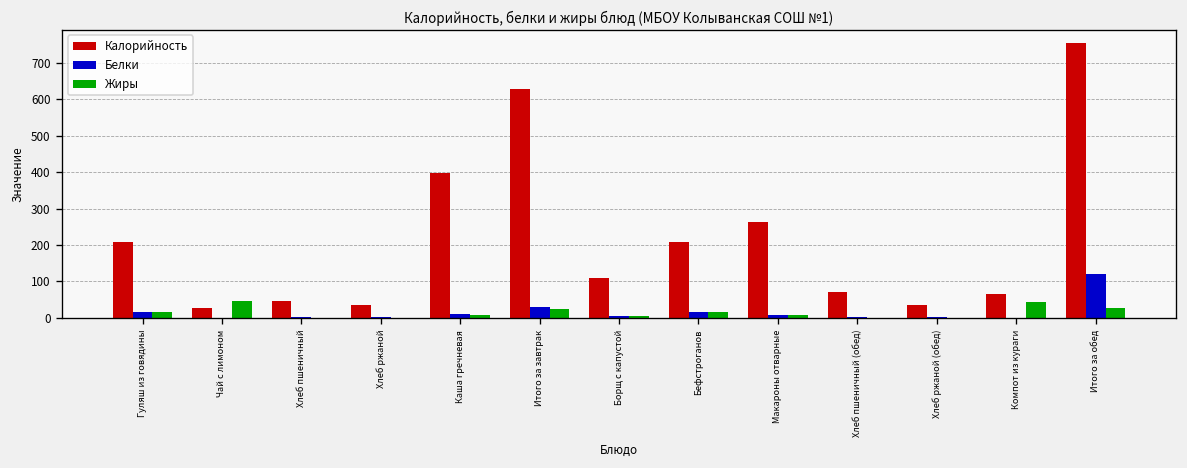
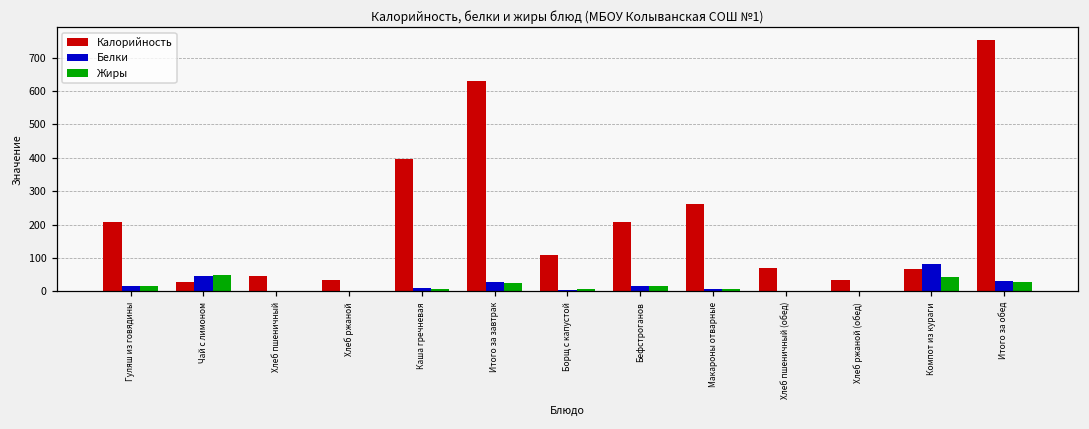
  {
    "Калорийность": {
      "Гуляш из говядины": 210,
      "Чай с лимоном": 30,
      "Хлеб пшеничный": 50,
      "Хлеб ржаной": 30,
      "Каша гречневая": 400,
      "Итого за завтрак": 630,
      "Борщ с капустой": 110,
      "Бефстроганов": 210,
      "Макароны отварные": 260,
      "Хлеб пшеничный (обед)": 70,
      "Хлеб ржаной (обед)": 30,
      "Компот из кураги": 70,
      "Итого за обед": 750
    },
    "Белки": {
      "Гуляш из говядины": 20,
-     "Чай с лимоном": 0,
+     "Чай с лимоном": 40,
      "Каша гречневая": 10,
      "Итого за завтрак": 30,
      "Бефстроганов": 20,
-     "Компот из кураги": 0,
-     "Итого за обед": 120
+     "Компот из кураги": 80,
+     "Итого за обед": 30
    },
    "Жиры": {
      "Гуляш из говядины": 10,
      "Чай с лимоном": 50,
      "Каша гречневая": 10,
      "Итого за завтрак": 20,
      "Бефстроганов": 20,
      "Компот из кураги": 40,
      "Итого за обед": 30
    }
  }
